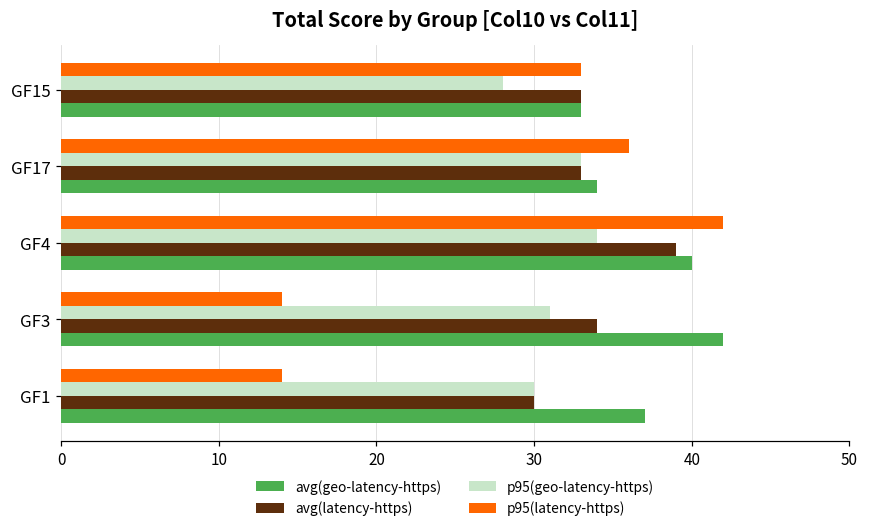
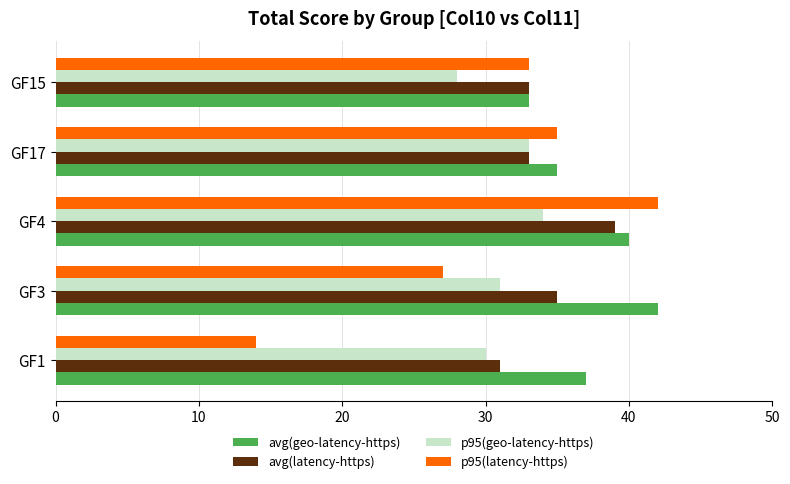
  {
    "avg(geo-latency-https)": {
      "GF15": 33,
-     "GF17": 34,
+     "GF17": 35,
      "GF4": 40,
      "GF3": 42,
      "GF1": 37
    },
    "avg(latency-https)": {
      "GF15": 33,
      "GF17": 33,
      "GF4": 39,
-     "GF3": 34,
-     "GF1": 30
+     "GF3": 35,
+     "GF1": 31
    },
    "p95(geo-latency-https)": {
      "GF15": 28,
      "GF17": 33,
      "GF4": 34,
      "GF3": 31,
      "GF1": 30
    },
    "p95(latency-https)": {
      "GF15": 33,
-     "GF17": 36,
+     "GF17": 35,
      "GF4": 42,
-     "GF3": 14,
+     "GF3": 27,
      "GF1": 14
    }
  }
